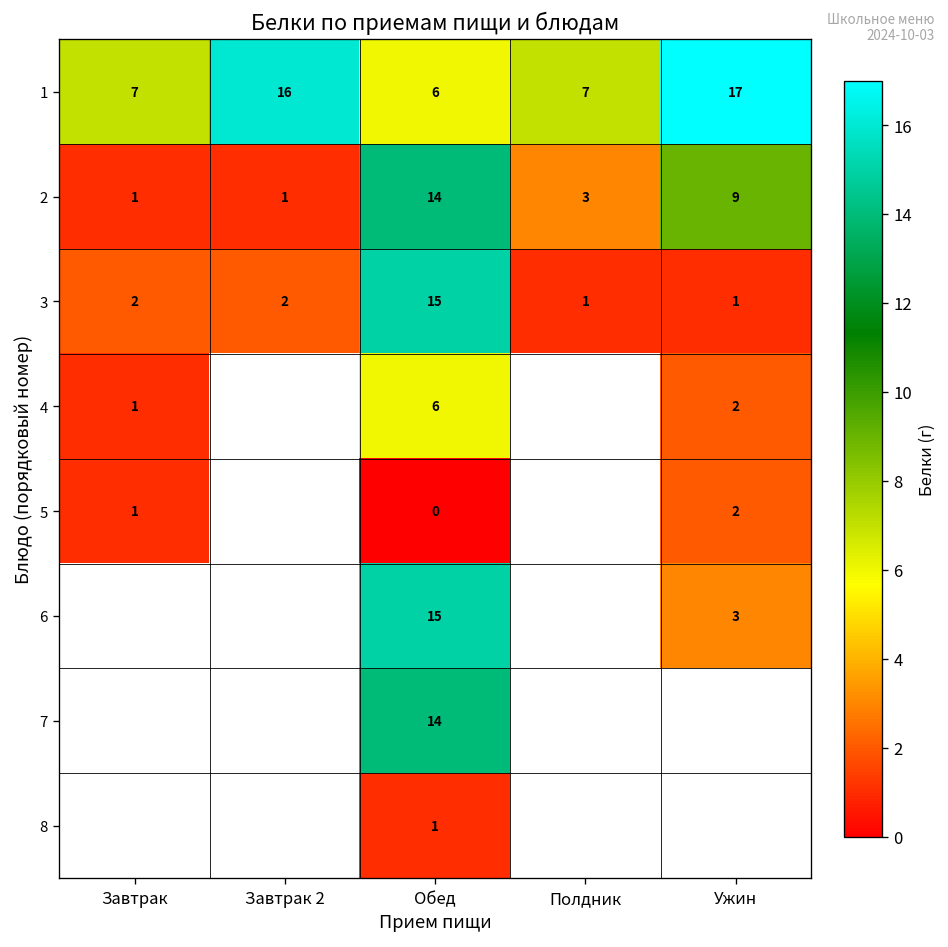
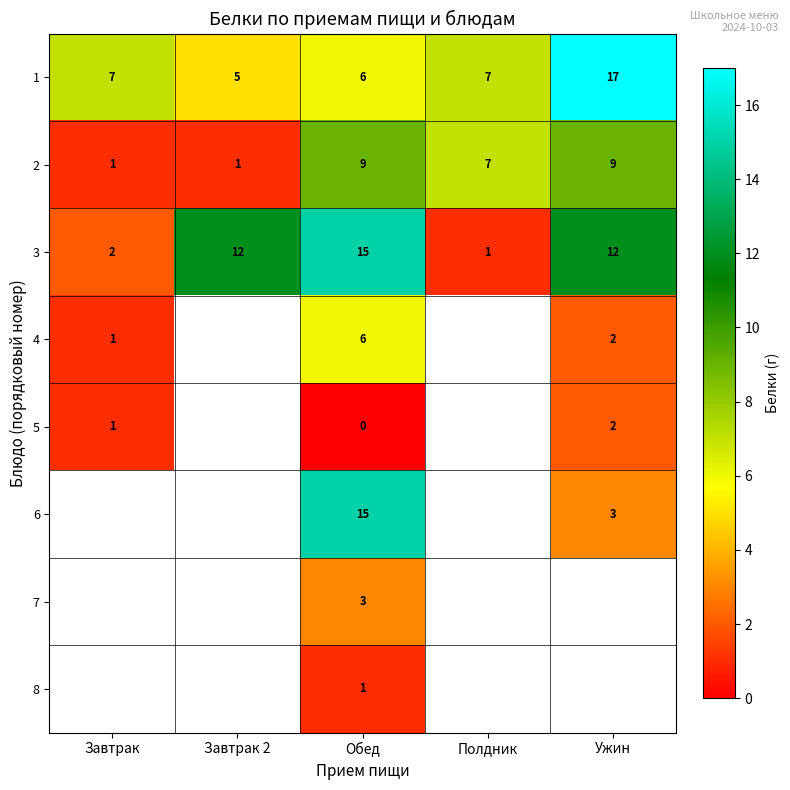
  {
    "1": {
      "Завтрак": 7,
-     "Завтрак 2": 16,
+     "Завтрак 2": 5,
      "Обед": 6,
      "Полдник": 7,
      "Ужин": 17
    },
    "2": {
      "Завтрак": 1,
      "Завтрак 2": 1,
-     "Обед": 14,
-     "Полдник": 3,
+     "Обед": 9,
+     "Полдник": 7,
      "Ужин": 9
    },
    "3": {
      "Завтрак": 2,
-     "Завтрак 2": 2,
+     "Завтрак 2": 12,
      "Обед": 15,
      "Полдник": 1,
-     "Ужин": 1
+     "Ужин": 12
    },
    "4": {
      "Завтрак": 1,
      "Обед": 6,
      "Ужин": 2
    },
    "5": {
      "Завтрак": 1,
      "Обед": 0,
      "Ужин": 2
    },
    "6": {
      "Обед": 15,
      "Ужин": 3
    },
    "7": {
-     "Обед": 14
+     "Обед": 3
    },
    "8": {
      "Обед": 1
    }
  }
